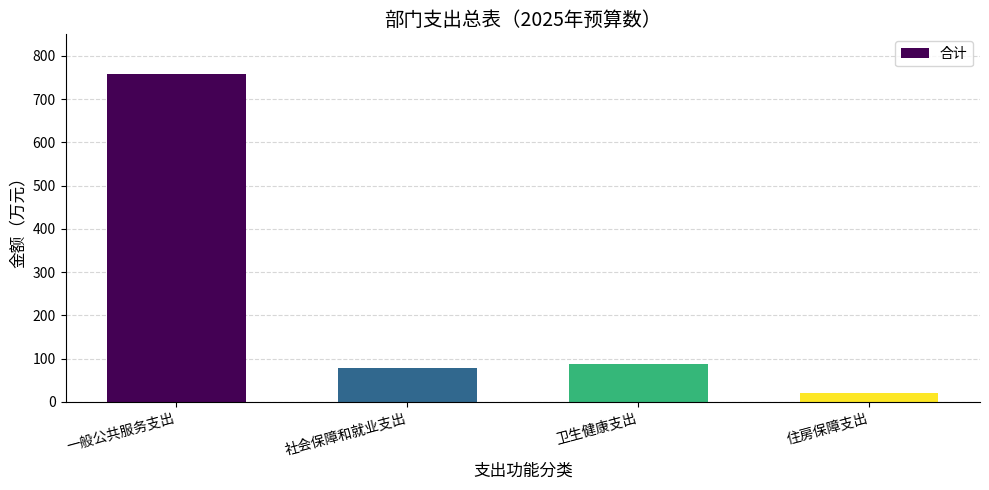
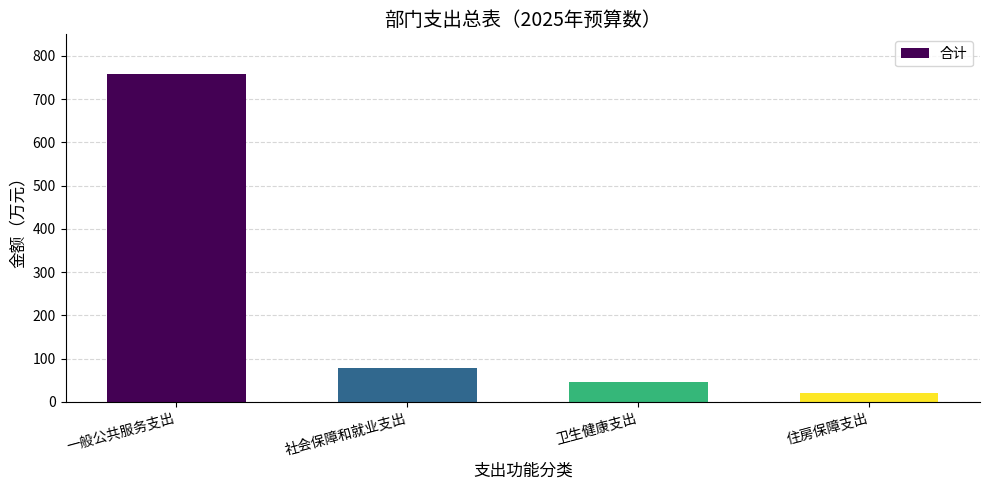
  {
    "一般公共服务支出": 760,
    "社会保障和就业支出": 80,
-   "卫生健康支出": 90,
+   "卫生健康支出": 50,
    "住房保障支出": 20
  }
